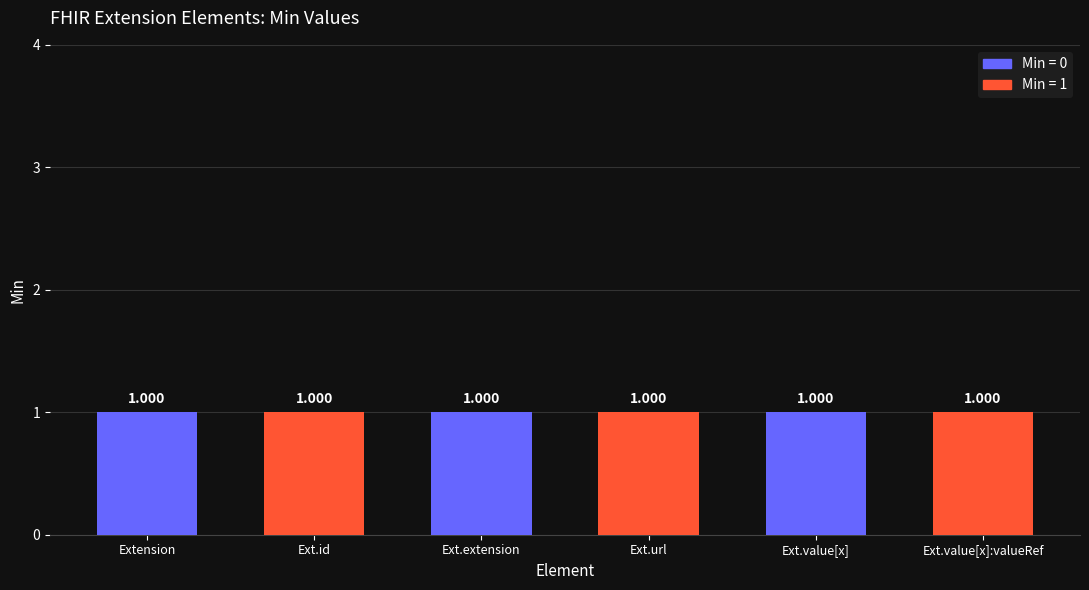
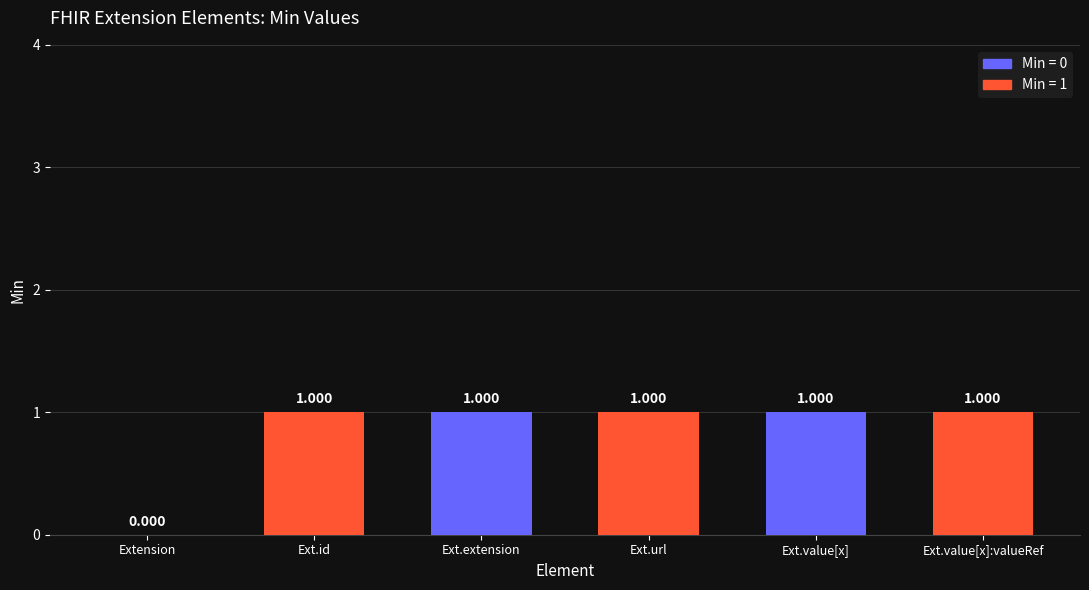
  {
-   "Extension": 1.000,
+   "Extension": 0.000,
    "Ext.id": 1.000,
    "Ext.extension": 1.000,
    "Ext.url": 1.000,
    "Ext.value[x]": 1.000,
    "Ext.value[x]:valueRef": 1.000
  }
